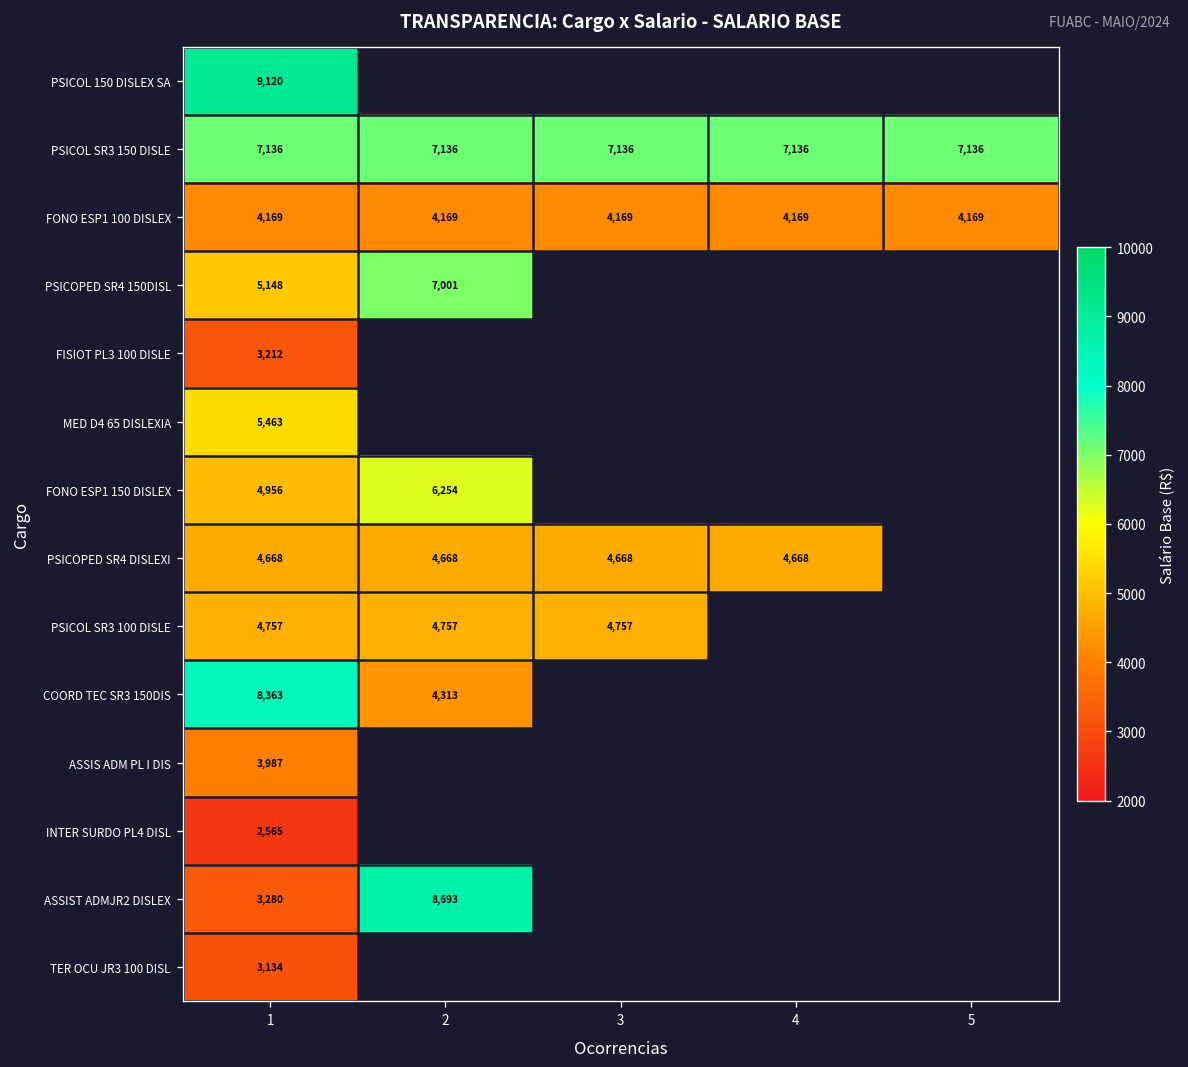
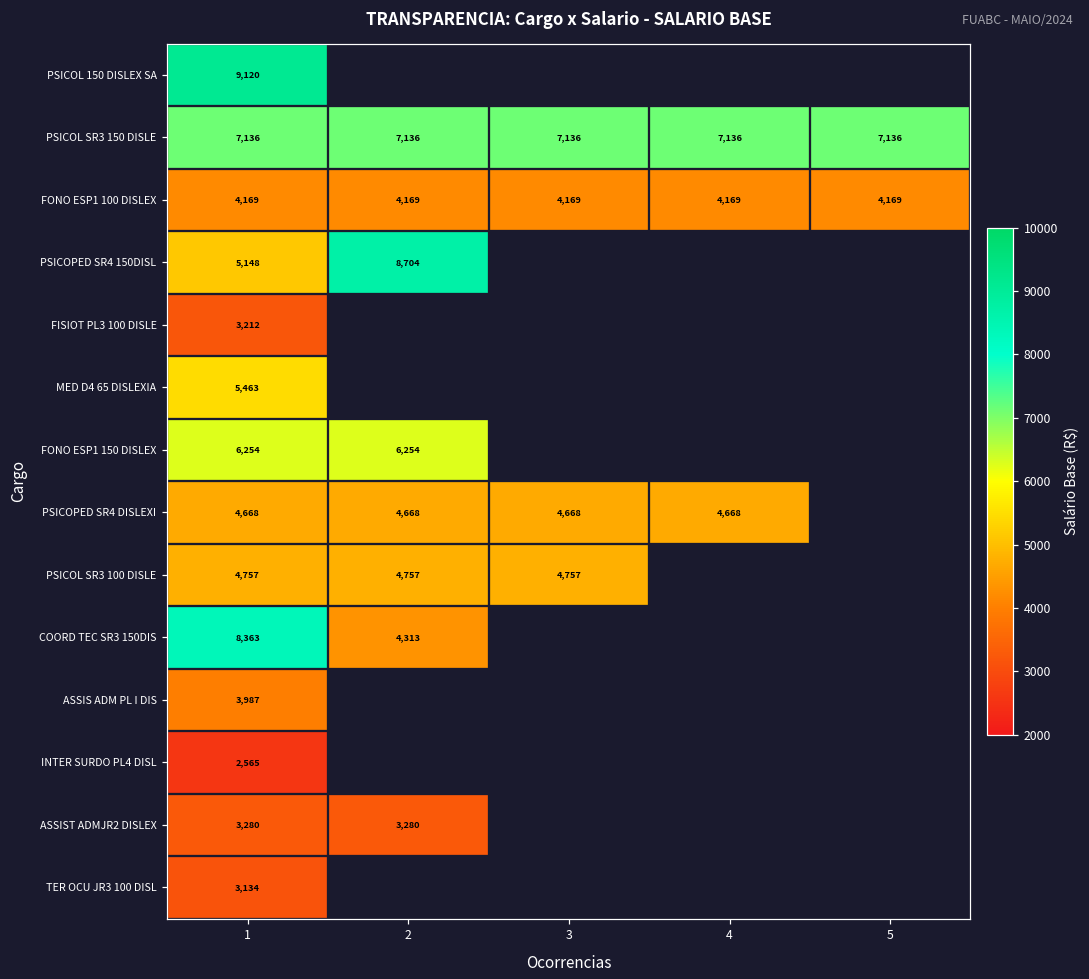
  {
    "PSICOL 150 DISLEX SA": {
      "1": "9,120"
    },
    "PSICOL SR3 150 DISLE": {
      "1": "7,136",
      "2": "7,136",
      "3": "7,136",
      "4": "7,136",
      "5": "7,136"
    },
    "FONO ESP1 100 DISLEX": {
      "1": "4,169",
      "2": "4,169",
      "3": "4,169",
      "4": "4,169",
      "5": "4,169"
    },
    "PSICOPED SR4 150DISL": {
      "1": "5,148",
-     "2": "7,001"
+     "2": "8,704"
    },
    "FISIOT PL3 100 DISLE": {
      "1": "3,212"
    },
    "MED D4 65 DISLEXIA": {
      "1": "5,463"
    },
    "FONO ESP1 150 DISLEX": {
-     "1": "4,956",
+     "1": "6,254",
      "2": "6,254"
    },
    "PSICOPED SR4 DISLEXI": {
      "1": "4,668",
      "2": "4,668",
      "3": "4,668",
      "4": "4,668"
    },
    "PSICOL SR3 100 DISLE": {
      "1": "4,757",
      "2": "4,757",
      "3": "4,757"
    },
    "COORD TEC SR3 150DIS": {
      "1": "8,363",
      "2": "4,313"
    },
    "ASSIS ADM PL I DIS": {
      "1": "3,987"
    },
    "INTER SURDO PL4 DISL": {
      "1": "2,565"
    },
    "ASSIST ADMJR2 DISLEX": {
      "1": "3,280",
-     "2": "8,693"
+     "2": "3,280"
    },
    "TER OCU JR3 100 DISL": {
      "1": "3,134"
    }
  }
